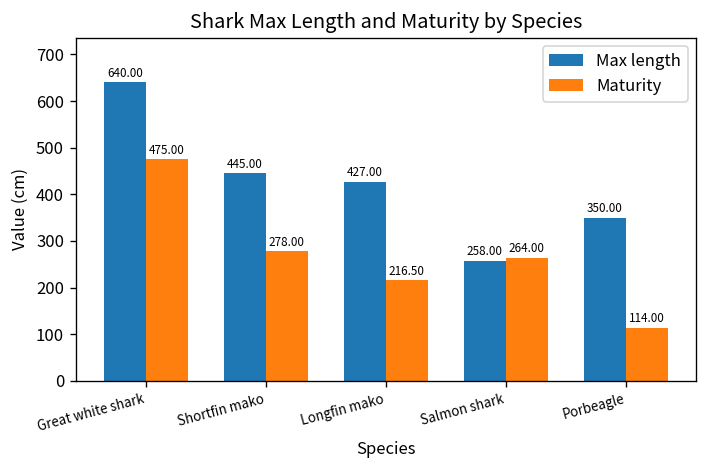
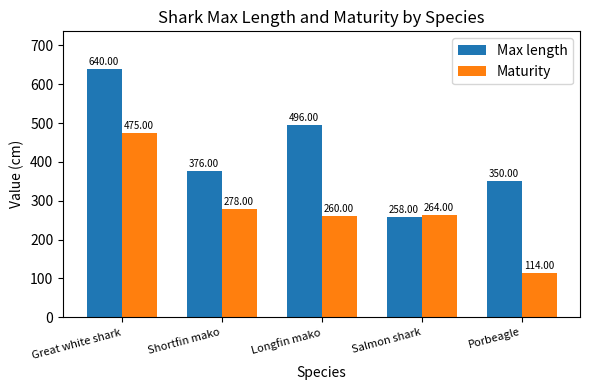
  {
    "Max length": {
      "Great white shark": 640.00,
-     "Shortfin mako": 445.00,
-     "Longfin mako": 427.00,
+     "Shortfin mako": 376.00,
+     "Longfin mako": 496.00,
      "Salmon shark": 258.00,
      "Porbeagle": 350.00
    },
    "Maturity": {
      "Great white shark": 475.00,
      "Shortfin mako": 278.00,
-     "Longfin mako": 216.50,
+     "Longfin mako": 260.00,
      "Salmon shark": 264.00,
      "Porbeagle": 114.00
    }
  }
